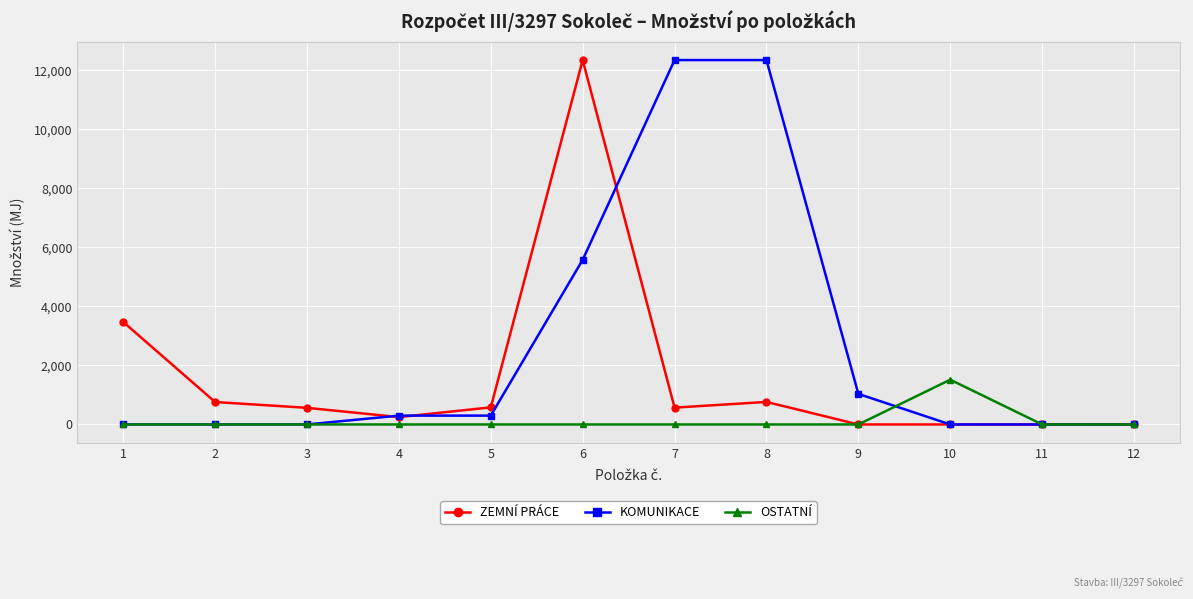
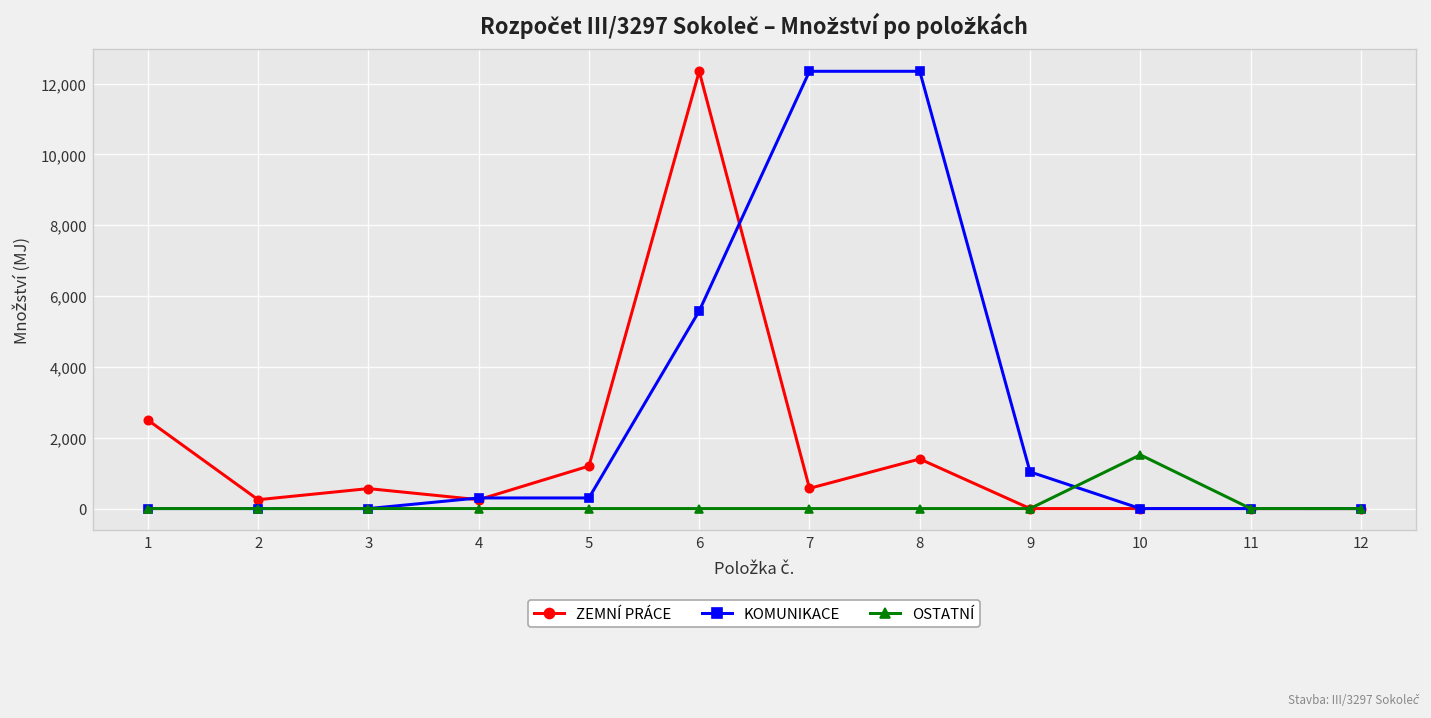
  {
    "ZEMNÍ PRÁCE": {
-     "1": "3,500",
-     "2": "800",
+     "1": "2,500",
+     "2": "300",
      "3": "600",
-     "5": "600",
+     "5": "1,200",
      "6": "12,400",
      "7": "600",
-     "8": "800"
+     "8": "1,400"
    },
    "KOMUNIKACE": {
      "5": "300",
      "6": "5,600",
      "7": "12,400",
      "8": "12,400",
      "9": "1,000"
    },
    "OSTATNÍ": {
      "4": "0",
      "5": "0",
      "6": "0",
      "7": "0",
      "8": "0",
      "10": "1,500"
    }
  }
